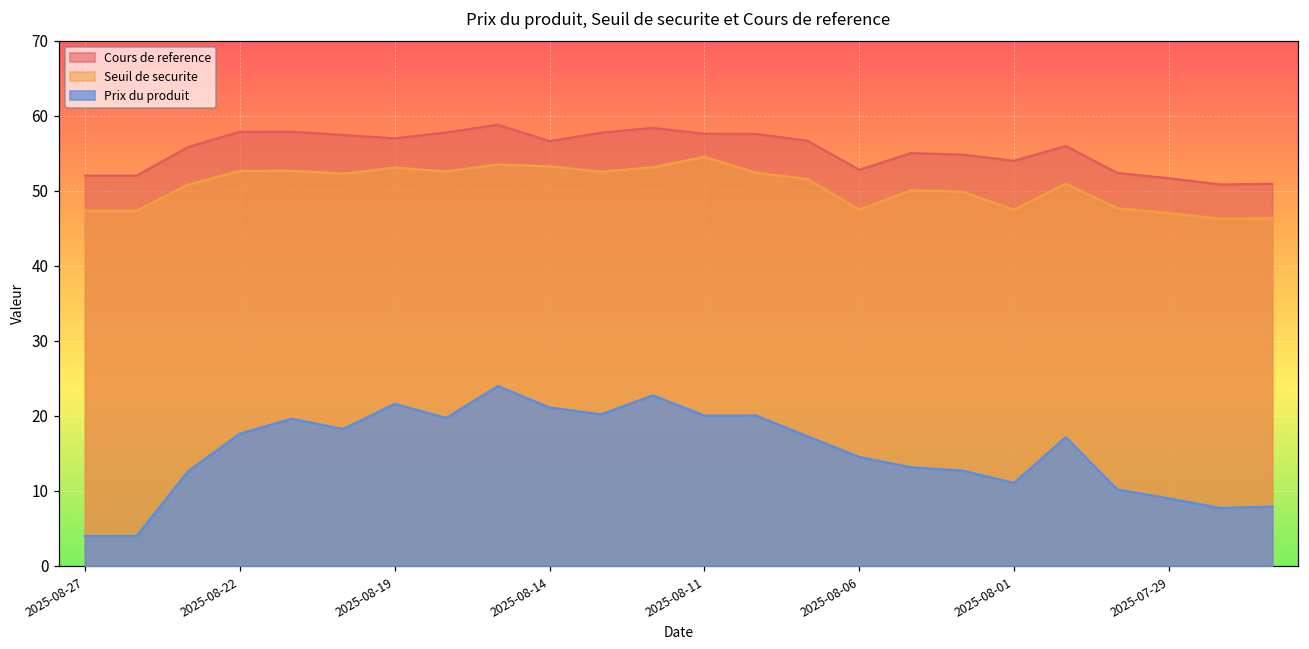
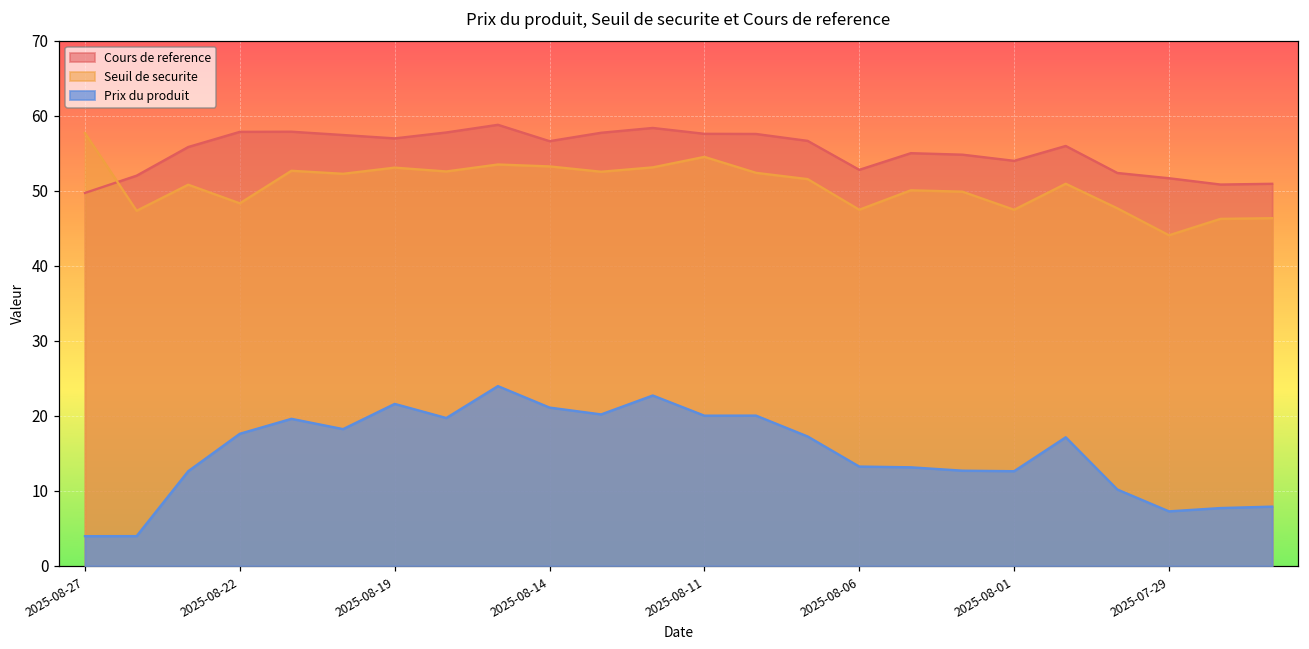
  {
    "Cours de reference": {
-     "2025-08-27": 52,
+     "2025-08-27": 50,
      "2025-08-22": 58,
      "2025-08-19": 57,
      "2025-08-14": 57,
      "2025-08-11": 58,
      "2025-08-06": 53,
      "2025-08-01": 54,
      "2025-07-29": 52
    },
    "Seuil de securite": {
-     "2025-08-27": 47,
-     "2025-08-22": 53,
+     "2025-08-27": 58,
+     "2025-08-22": 48,
      "2025-08-19": 53,
      "2025-08-14": 53,
      "2025-08-11": 55,
      "2025-08-06": 47,
      "2025-08-01": 47,
-     "2025-07-29": 47
+     "2025-07-29": 44
    },
    "Prix du produit": {
      "2025-08-27": 4,
      "2025-08-22": 18,
      "2025-08-19": 22,
      "2025-08-14": 21,
      "2025-08-11": 20,
-     "2025-08-06": 15,
-     "2025-08-01": 11,
-     "2025-07-29": 9
+     "2025-08-06": 13,
+     "2025-08-01": 13,
+     "2025-07-29": 7
    }
  }
